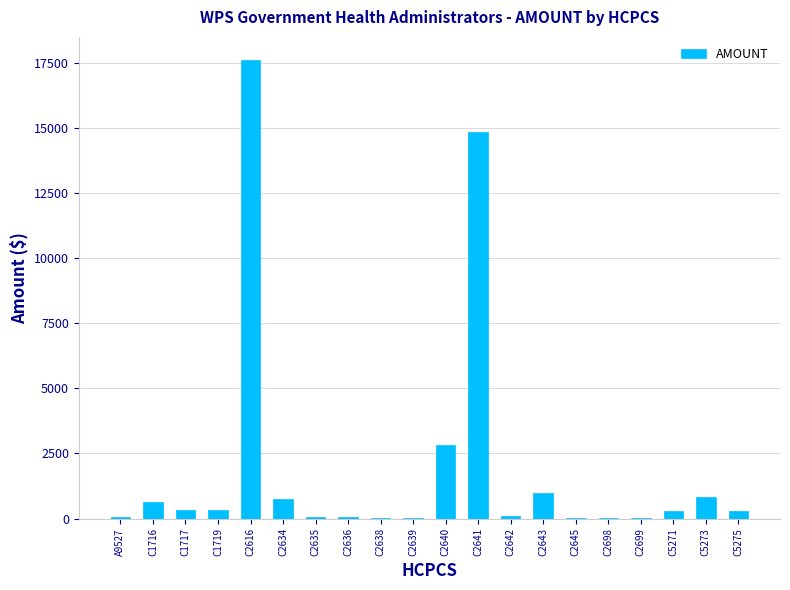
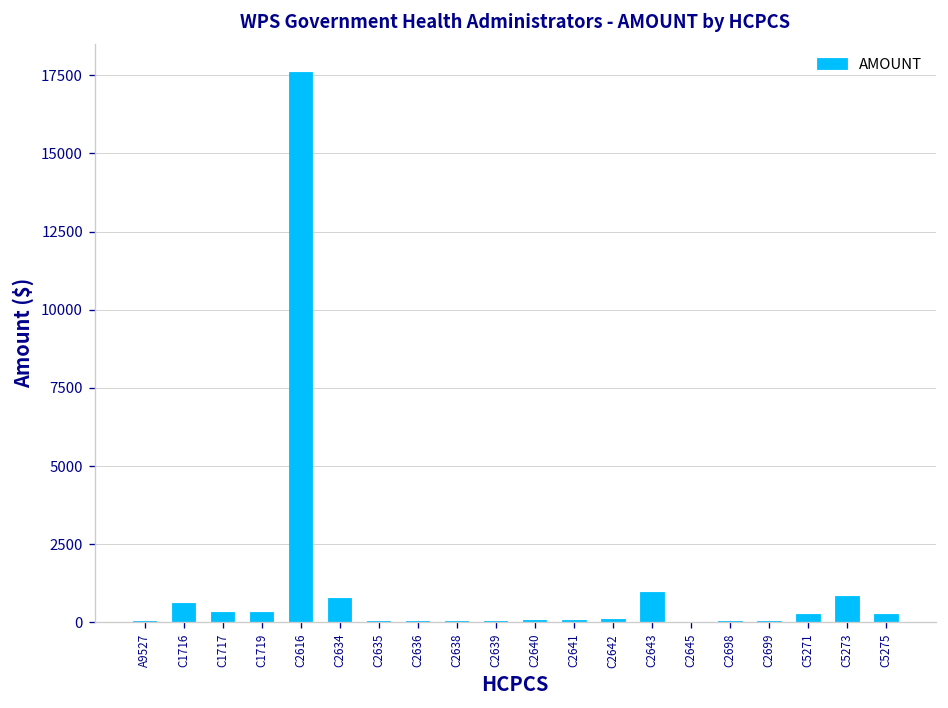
  {
    "C1716": 600,
    "C1717": 300,
    "C1719": 300,
    "C2616": 17600,
    "C2634": 800,
-   "C2640": 2800,
-   "C2641": 14800,
+   "C2640": 100,
+   "C2641": 100,
    "C2643": 1000,
    "C5271": 300,
    "C5273": 800,
    "C5275": 300
  }
